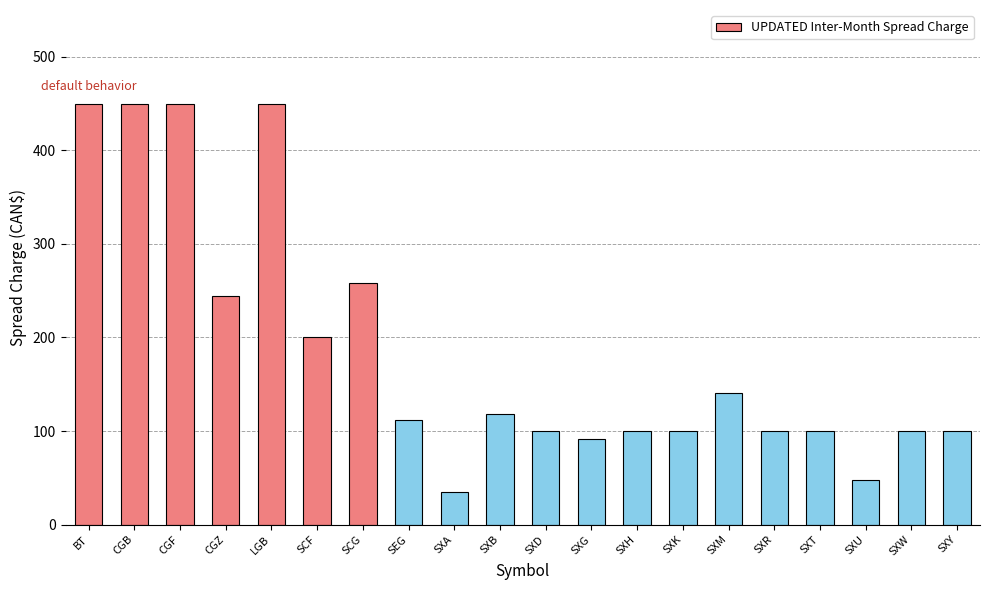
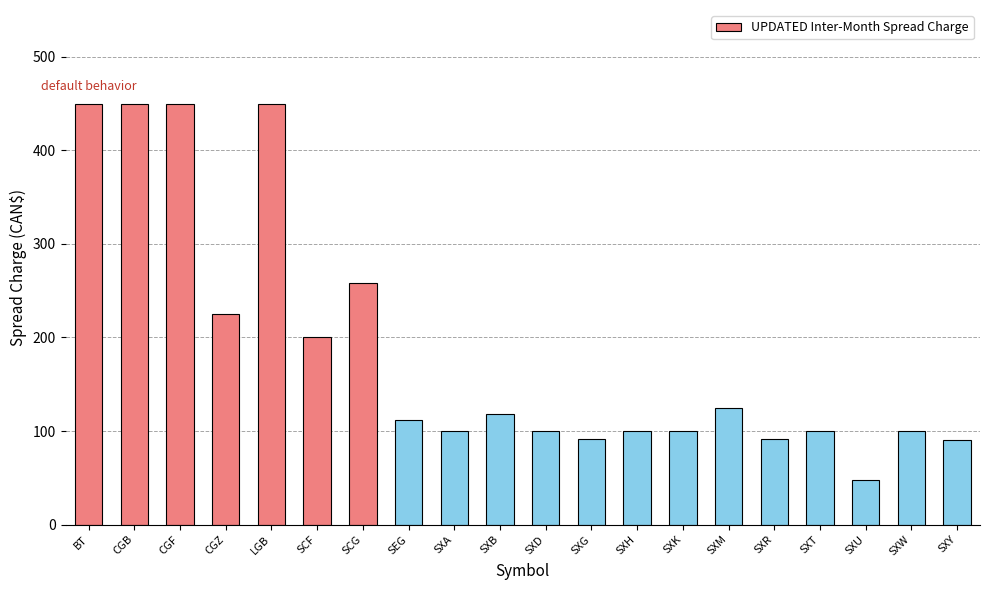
  {
    "BT": 450,
    "CGB": 450,
    "CGF": 450,
-   "CGZ": 240,
+   "CGZ": 230,
    "LGB": 450,
    "SCF": 200,
    "SCG": 260,
    "SEG": 110,
-   "SXA": 40,
+   "SXA": 100,
    "SXB": 120,
    "SXD": 100,
    "SXG": 90,
    "SXH": 100,
    "SXK": 100,
-   "SXM": 140,
-   "SXR": 100,
+   "SXM": 130,
+   "SXR": 90,
    "SXT": 100,
    "SXU": 50,
    "SXW": 100,
-   "SXY": 100
+   "SXY": 90
  }
